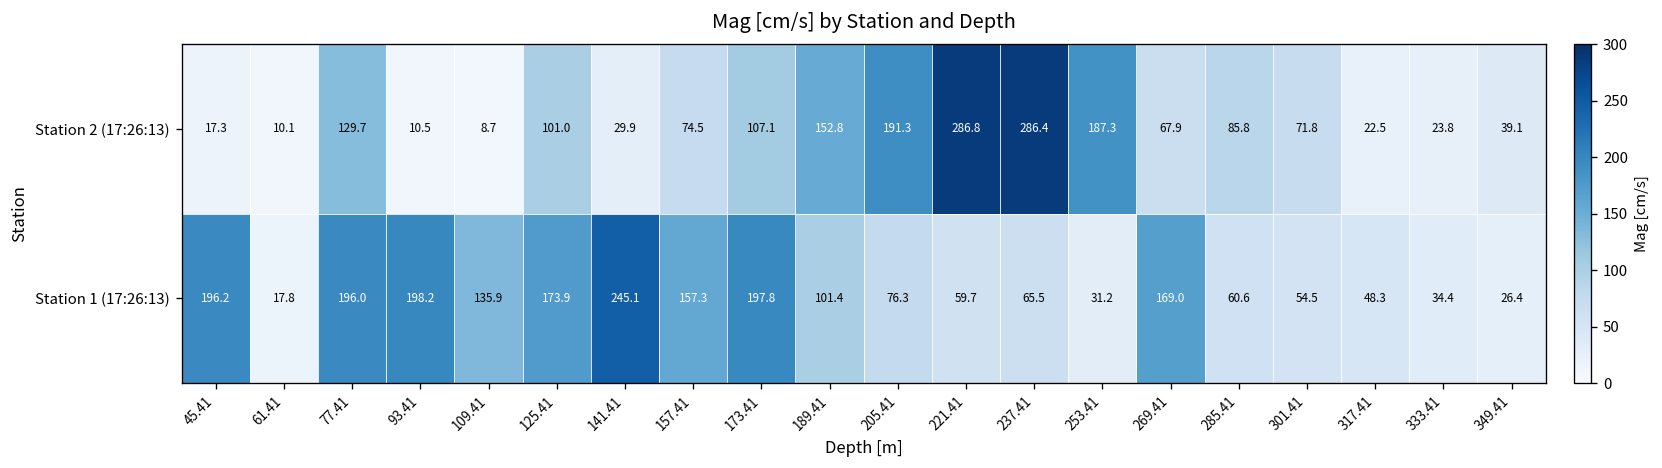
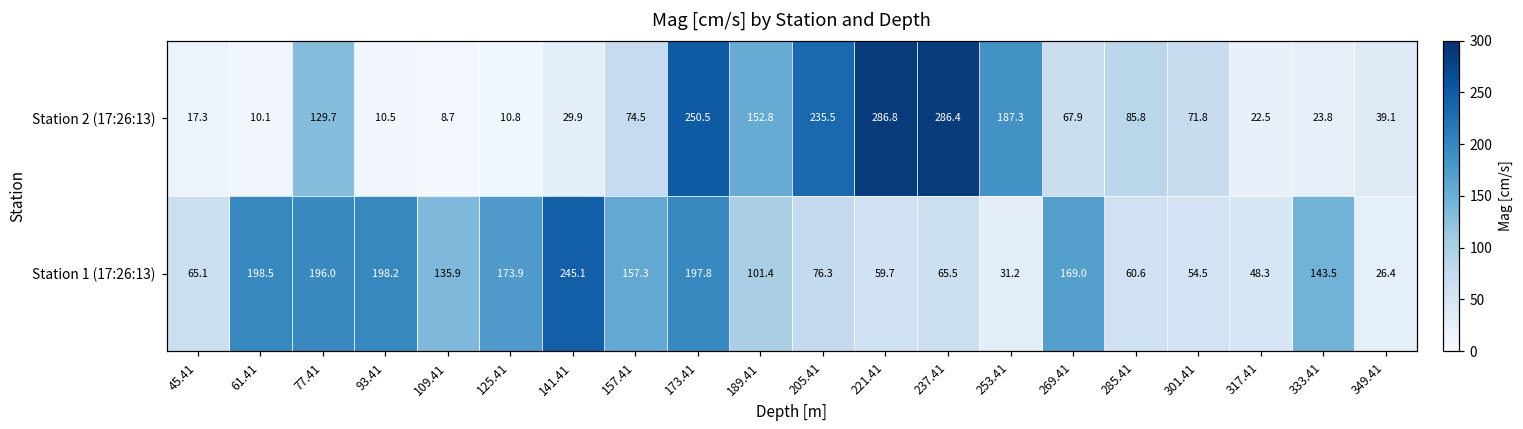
  {
    "Station 2 (17:26:13)": {
      "45.41": 17.3,
      "61.41": 10.1,
      "77.41": 129.7,
      "93.41": 10.5,
      "109.41": 8.7,
-     "125.41": 101.0,
+     "125.41": 10.8,
      "141.41": 29.9,
      "157.41": 74.5,
-     "173.41": 107.1,
+     "173.41": 250.5,
      "189.41": 152.8,
-     "205.41": 191.3,
+     "205.41": 235.5,
      "221.41": 286.8,
      "237.41": 286.4,
      "253.41": 187.3,
      "269.41": 67.9,
      "285.41": 85.8,
      "301.41": 71.8,
      "317.41": 22.5,
      "333.41": 23.8,
      "349.41": 39.1
    },
    "Station 1 (17:26:13)": {
-     "45.41": 196.2,
-     "61.41": 17.8,
+     "45.41": 65.1,
+     "61.41": 198.5,
      "77.41": 196.0,
      "93.41": 198.2,
      "109.41": 135.9,
      "125.41": 173.9,
      "141.41": 245.1,
      "157.41": 157.3,
      "173.41": 197.8,
      "189.41": 101.4,
      "205.41": 76.3,
      "221.41": 59.7,
      "237.41": 65.5,
      "253.41": 31.2,
      "269.41": 169.0,
      "285.41": 60.6,
      "301.41": 54.5,
      "317.41": 48.3,
-     "333.41": 34.4,
+     "333.41": 143.5,
      "349.41": 26.4
    }
  }
